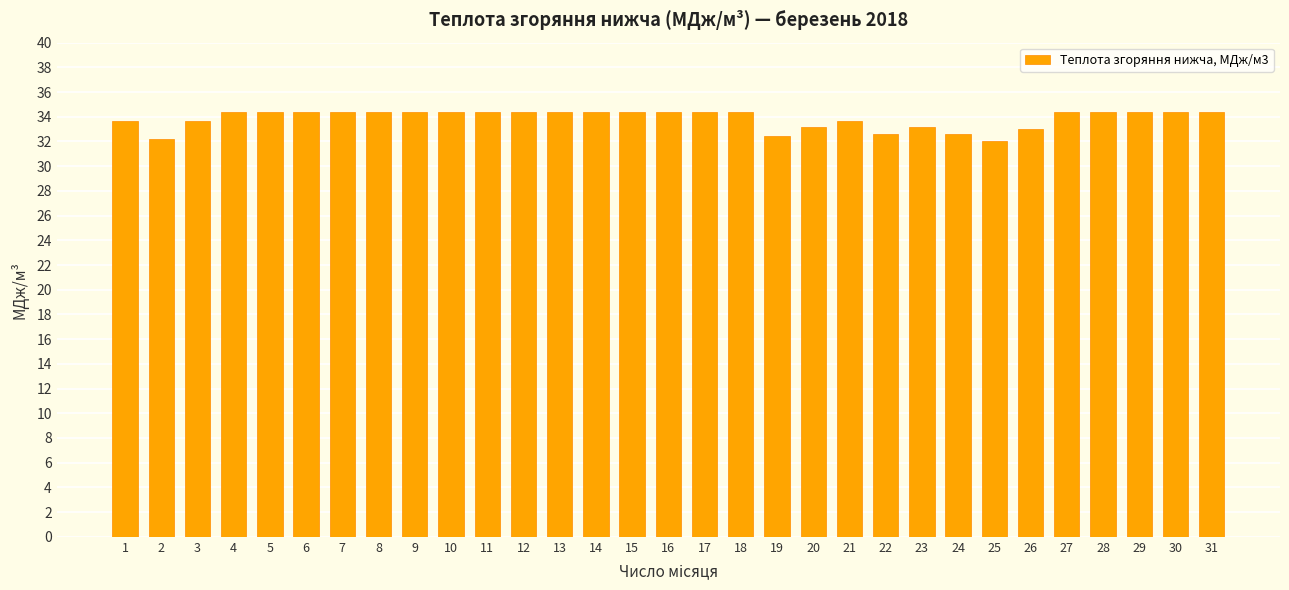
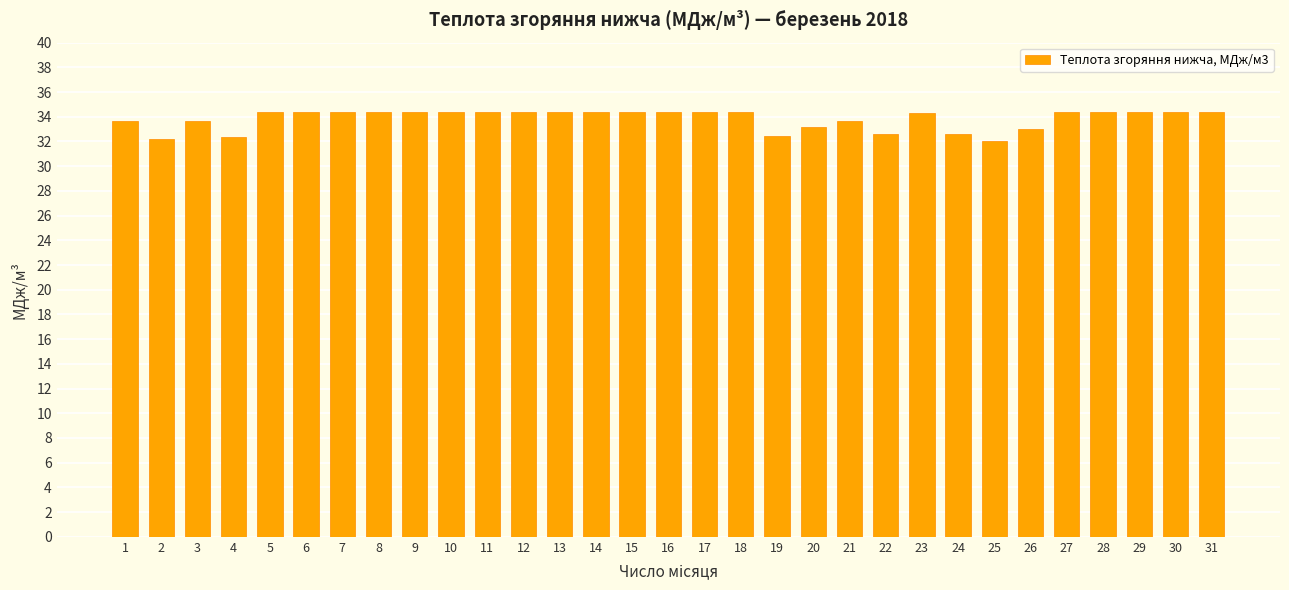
  {
    "1": 33.6,
    "2": 32.2,
    "3": 33.6,
-   "4": 34.4,
+   "4": 32.4,
    "5": 34.4,
    "6": 34.4,
    "7": 34.4,
    "8": 34.4,
    "9": 34.4,
    "10": 34.4,
    "11": 34.4,
    "12": 34.4,
    "13": 34.4,
    "14": 34.4,
    "15": 34.4,
    "16": 34.4,
    "17": 34.4,
    "18": 34.4,
    "19": 32.5,
    "20": 33.2,
    "21": 33.6,
    "22": 32.6,
-   "23": 33.2,
+   "23": 34.3,
    "24": 32.6,
    "25": 32.0,
    "26": 33.0,
    "27": 34.4,
    "28": 34.4,
    "29": 34.4,
    "30": 34.4,
    "31": 34.4
  }
